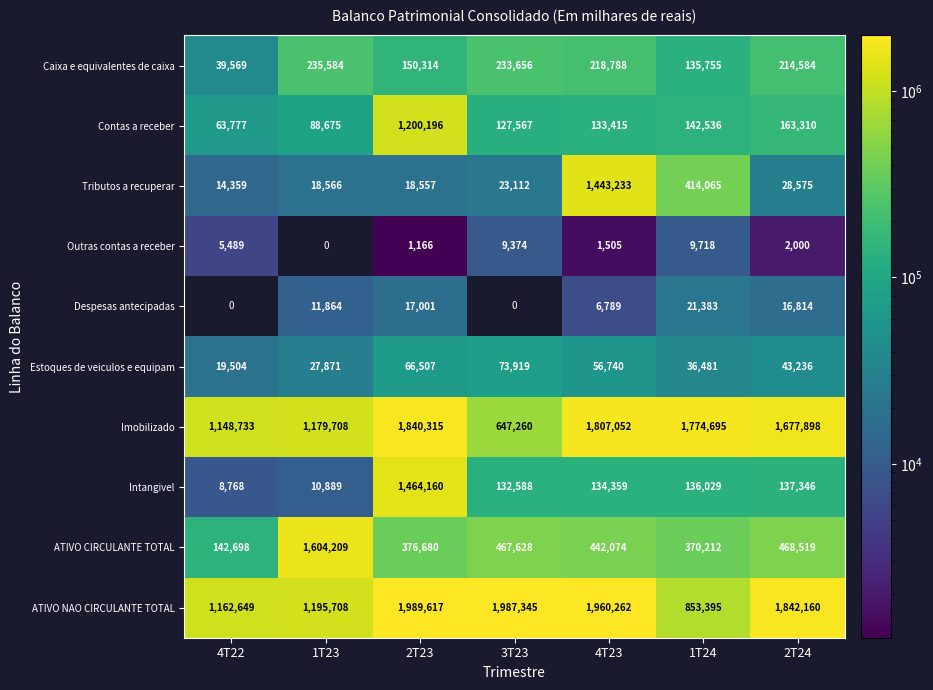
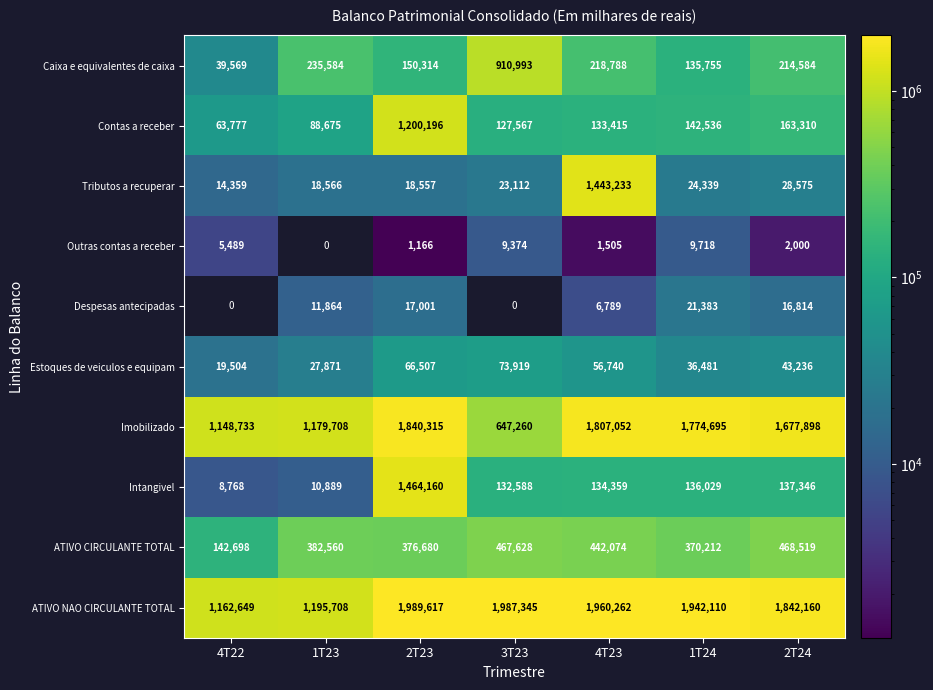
  {
    "Caixa e equivalentes de caixa": {
      "4T22": "39,569",
      "1T23": "235,584",
      "2T23": "150,314",
-     "3T23": "233,656",
+     "3T23": "910,993",
      "4T23": "218,788",
      "1T24": "135,755",
      "2T24": "214,584"
    },
    "Contas a receber": {
      "4T22": "63,777",
      "1T23": "88,675",
      "2T23": "1,200,196",
      "3T23": "127,567",
      "4T23": "133,415",
      "1T24": "142,536",
      "2T24": "163,310"
    },
    "Tributos a recuperar": {
      "4T22": "14,359",
      "1T23": "18,566",
      "2T23": "18,557",
      "3T23": "23,112",
      "4T23": "1,443,233",
-     "1T24": "414,065",
+     "1T24": "24,339",
      "2T24": "28,575"
    },
    "Outras contas a receber": {
      "4T22": "5,489",
      "2T23": "1,166",
      "3T23": "9,374",
      "4T23": "1,505",
      "1T24": "9,718",
      "2T24": "2,000"
    },
    "Despesas antecipadas": {
      "1T23": "11,864",
      "2T23": "17,001",
      "4T23": "6,789",
      "1T24": "21,383",
      "2T24": "16,814"
    },
    "Estoques de veiculos e equipam": {
      "4T22": "19,504",
      "1T23": "27,871",
      "2T23": "66,507",
      "3T23": "73,919",
      "4T23": "56,740",
      "1T24": "36,481",
      "2T24": "43,236"
    },
    "Imobilizado": {
      "4T22": "1,148,733",
      "1T23": "1,179,708",
      "2T23": "1,840,315",
      "3T23": "647,260",
      "4T23": "1,807,052",
      "1T24": "1,774,695",
      "2T24": "1,677,898"
    },
    "Intangivel": {
      "4T22": "8,768",
      "1T23": "10,889",
      "2T23": "1,464,160",
      "3T23": "132,588",
      "4T23": "134,359",
      "1T24": "136,029",
      "2T24": "137,346"
    },
    "ATIVO CIRCULANTE TOTAL": {
      "4T22": "142,698",
-     "1T23": "1,604,209",
+     "1T23": "382,560",
      "2T23": "376,680",
      "3T23": "467,628",
      "4T23": "442,074",
      "1T24": "370,212",
      "2T24": "468,519"
    },
    "ATIVO NAO CIRCULANTE TOTAL": {
      "4T22": "1,162,649",
      "1T23": "1,195,708",
      "2T23": "1,989,617",
      "3T23": "1,987,345",
      "4T23": "1,960,262",
-     "1T24": "853,395",
+     "1T24": "1,942,110",
      "2T24": "1,842,160"
    }
  }
